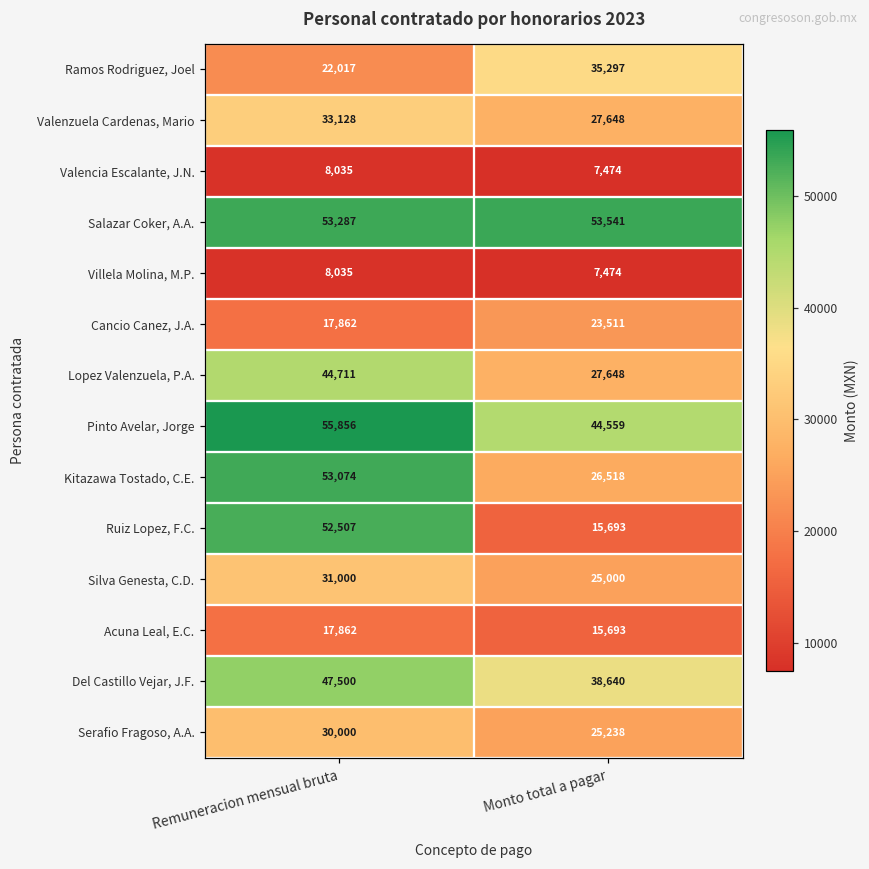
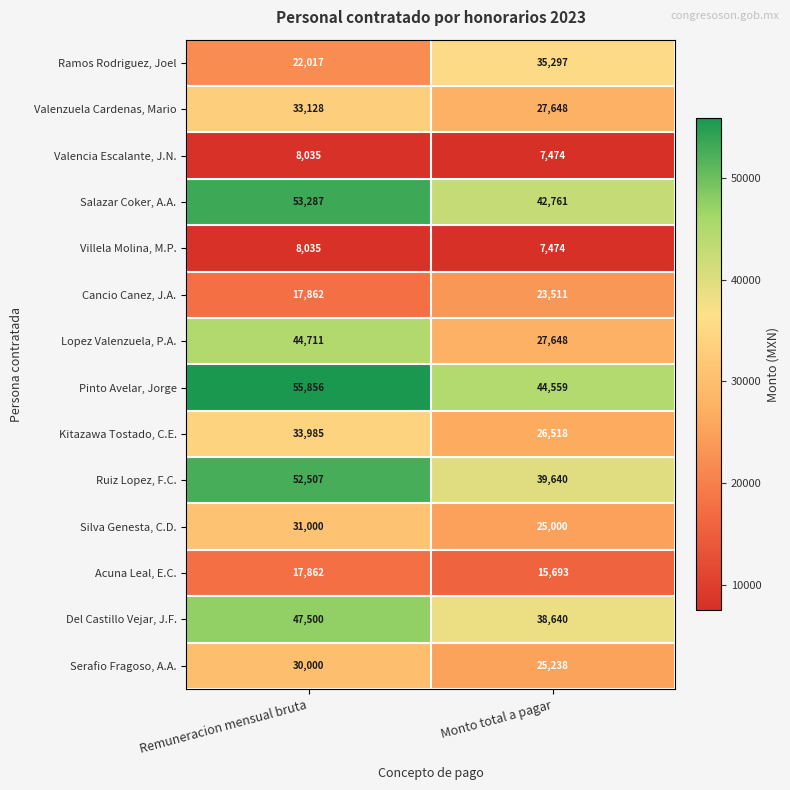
  {
    "Ramos Rodriguez, Joel": {
      "Remuneracion mensual bruta": "22,017",
      "Monto total a pagar": "35,297"
    },
    "Valenzuela Cardenas, Mario": {
      "Remuneracion mensual bruta": "33,128",
      "Monto total a pagar": "27,648"
    },
    "Valencia Escalante, J.N.": {
      "Remuneracion mensual bruta": "8,035",
      "Monto total a pagar": "7,474"
    },
    "Salazar Coker, A.A.": {
      "Remuneracion mensual bruta": "53,287",
-     "Monto total a pagar": "53,541"
+     "Monto total a pagar": "42,761"
    },
    "Villela Molina, M.P.": {
      "Remuneracion mensual bruta": "8,035",
      "Monto total a pagar": "7,474"
    },
    "Cancio Canez, J.A.": {
      "Remuneracion mensual bruta": "17,862",
      "Monto total a pagar": "23,511"
    },
    "Lopez Valenzuela, P.A.": {
      "Remuneracion mensual bruta": "44,711",
      "Monto total a pagar": "27,648"
    },
    "Pinto Avelar, Jorge": {
      "Remuneracion mensual bruta": "55,856",
      "Monto total a pagar": "44,559"
    },
    "Kitazawa Tostado, C.E.": {
-     "Remuneracion mensual bruta": "53,074",
+     "Remuneracion mensual bruta": "33,985",
      "Monto total a pagar": "26,518"
    },
    "Ruiz Lopez, F.C.": {
      "Remuneracion mensual bruta": "52,507",
-     "Monto total a pagar": "15,693"
+     "Monto total a pagar": "39,640"
    },
    "Silva Genesta, C.D.": {
      "Remuneracion mensual bruta": "31,000",
      "Monto total a pagar": "25,000"
    },
    "Acuna Leal, E.C.": {
      "Remuneracion mensual bruta": "17,862",
      "Monto total a pagar": "15,693"
    },
    "Del Castillo Vejar, J.F.": {
      "Remuneracion mensual bruta": "47,500",
      "Monto total a pagar": "38,640"
    },
    "Serafio Fragoso, A.A.": {
      "Remuneracion mensual bruta": "30,000",
      "Monto total a pagar": "25,238"
    }
  }
